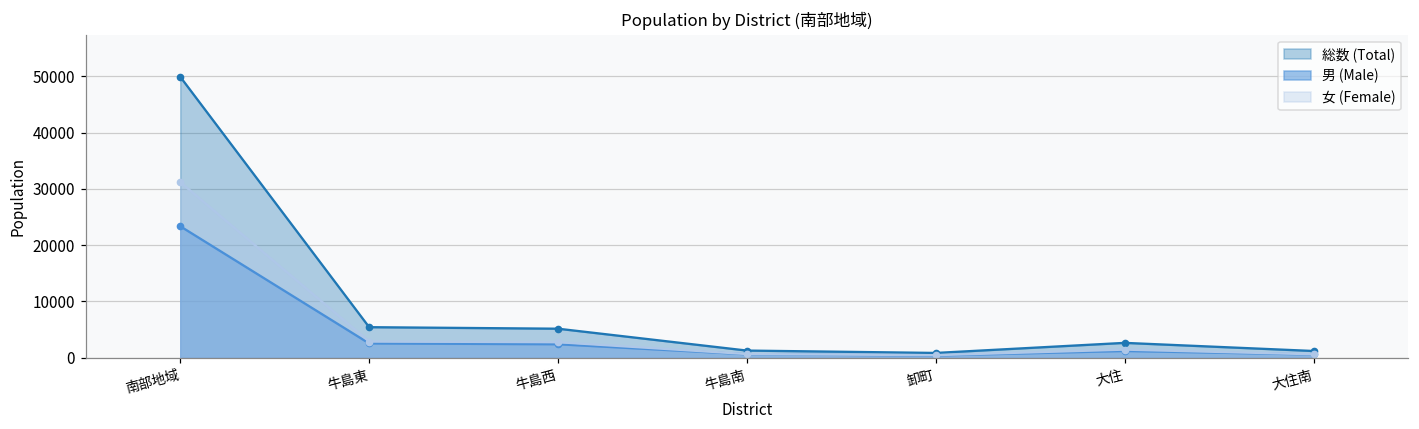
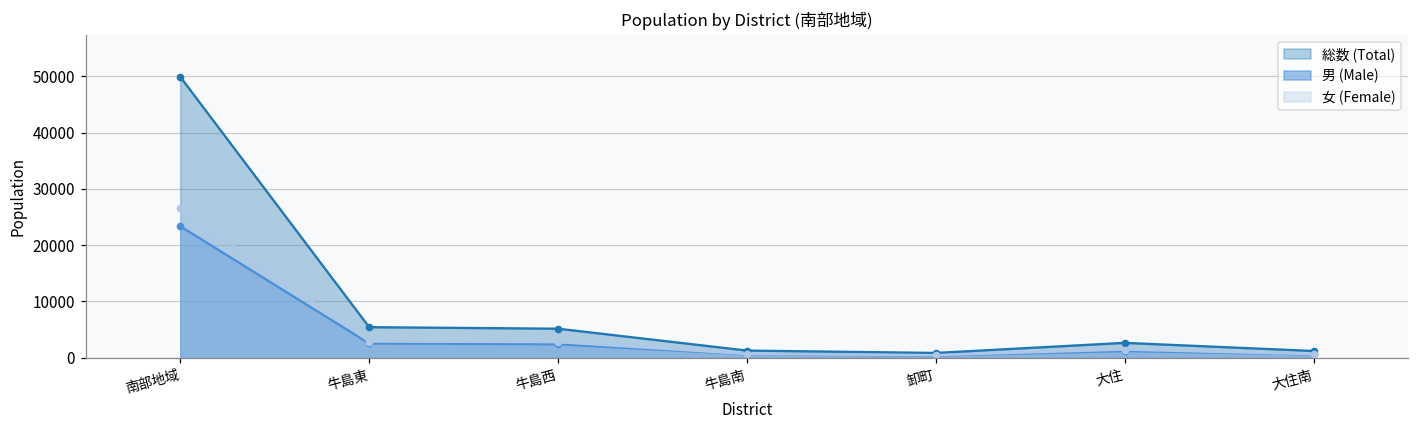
  {
    "女 (Female)": {
-     "南部地域": 31000
+     "南部地域": 27000
    }
  }
